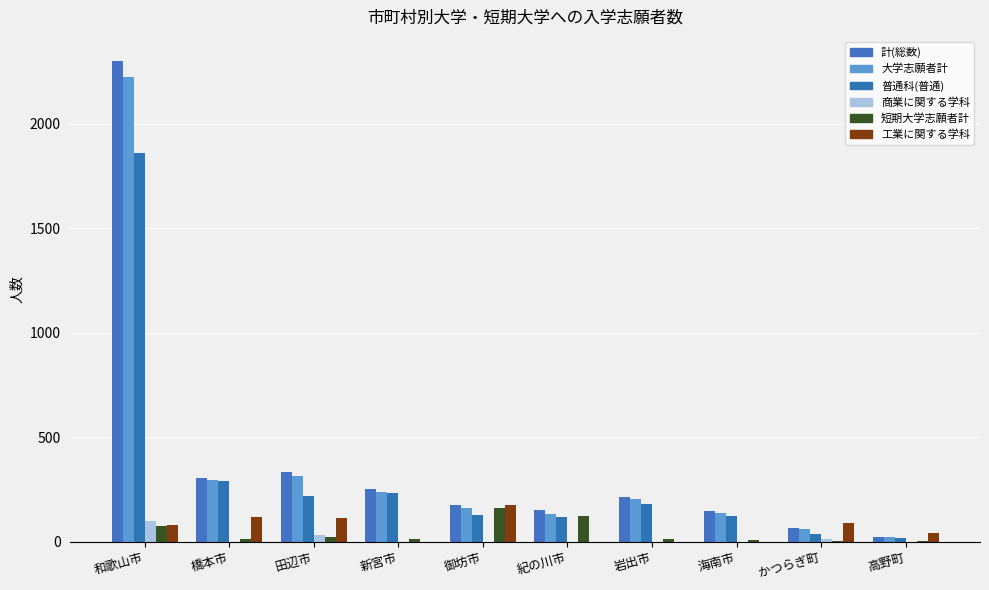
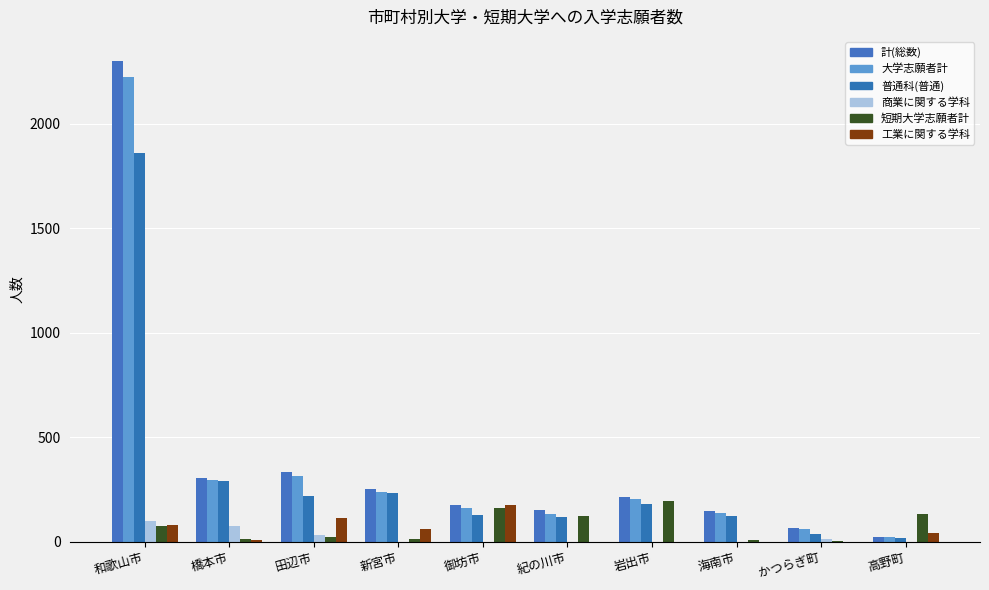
  {
    "商業に関する学科": {
      "和歌山市": 100,
-     "橋本市": 0,
+     "橋本市": 70,
      "田辺市": 30,
      "新宮市": 0,
      "御坊市": 0,
      "紀の川市": 0,
      "岩出市": 0,
      "海南市": 0,
      "かつらぎ町": 10,
      "高野町": 0
    },
    "短期大学志願者計": {
      "和歌山市": 80,
      "田辺市": 20,
      "新宮市": 10,
      "御坊市": 160,
      "紀の川市": 120,
-     "岩出市": 10,
-     "高野町": 0
+     "岩出市": 200,
+     "高野町": 130
    },
    "工業に関する学科": {
      "和歌山市": 80,
-     "橋本市": 120,
+     "橋本市": 10,
      "田辺市": 110,
-     "新宮市": 0,
+     "新宮市": 60,
      "御坊市": 180,
      "紀の川市": 0,
      "岩出市": 0,
      "海南市": 0,
-     "かつらぎ町": 90,
+     "かつらぎ町": 0,
      "高野町": 40
    }
  }
